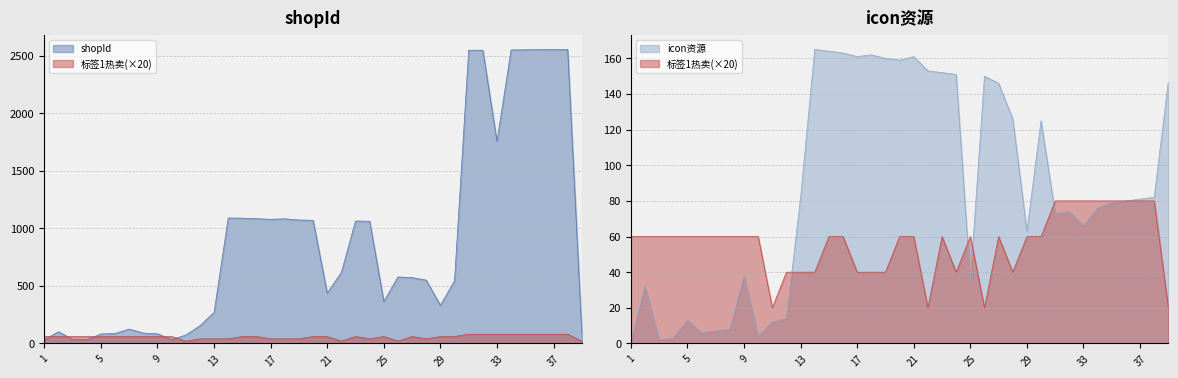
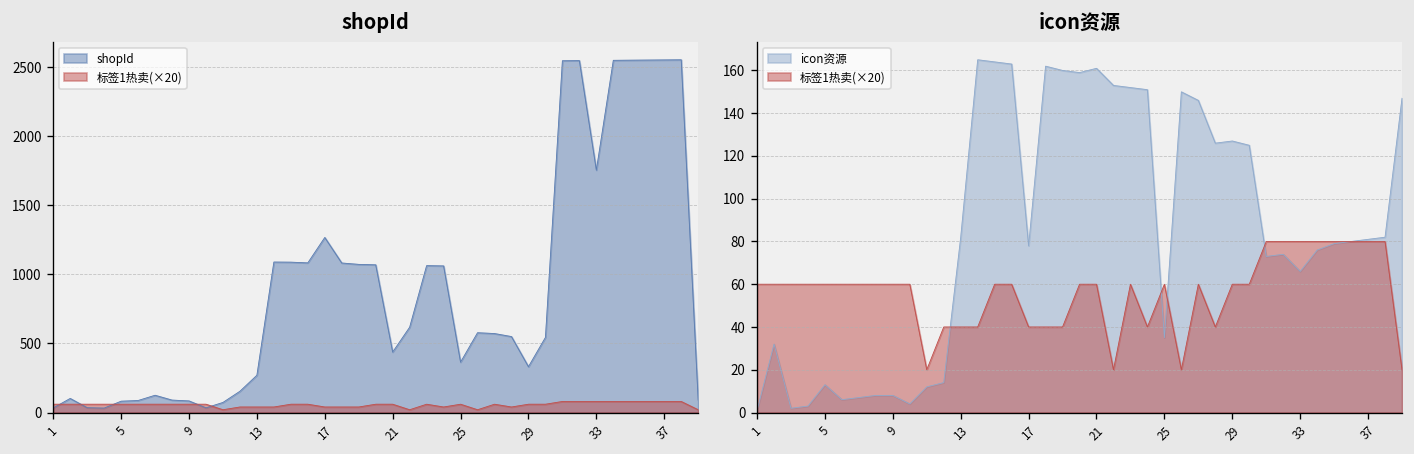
  {
    "shopId": {
      "shopId": {
        "1": 30,
        "5": 80,
        "9": 80,
        "13": 270,
-       "17": 1080,
+       "17": 1270,
        "21": 440,
        "25": 370,
        "29": 330,
        "33": 1760,
        "37": 2550
      },
      "标签1热卖(×20)": {
        "1": 60,
        "5": 60,
        "9": 60,
        "13": 40,
        "17": 40,
        "21": 60,
        "25": 60,
        "29": 60,
        "33": 80,
        "37": 80
      }
    },
    "icon资源": {
      "icon资源": {
        "1": 1,
        "5": 13,
-       "9": 38,
+       "9": 8,
        "13": 82,
-       "17": 161,
+       "17": 78,
        "21": 161,
        "25": 35,
-       "29": 63,
+       "29": 127,
        "33": 66
      },
      "标签1热卖(×20)": {
        "1": 60,
        "5": 60,
        "9": 60,
        "13": 40,
        "17": 40,
        "21": 60,
        "25": 60,
        "29": 60,
        "33": 80
      }
    }
  }
